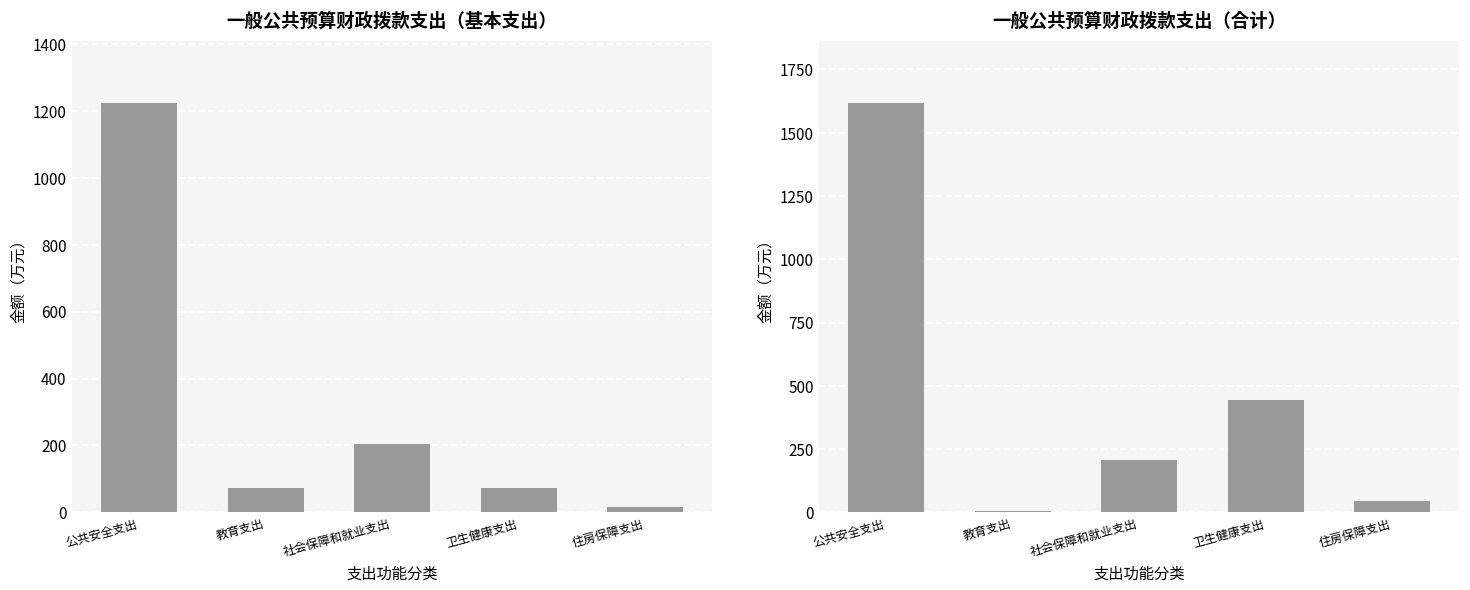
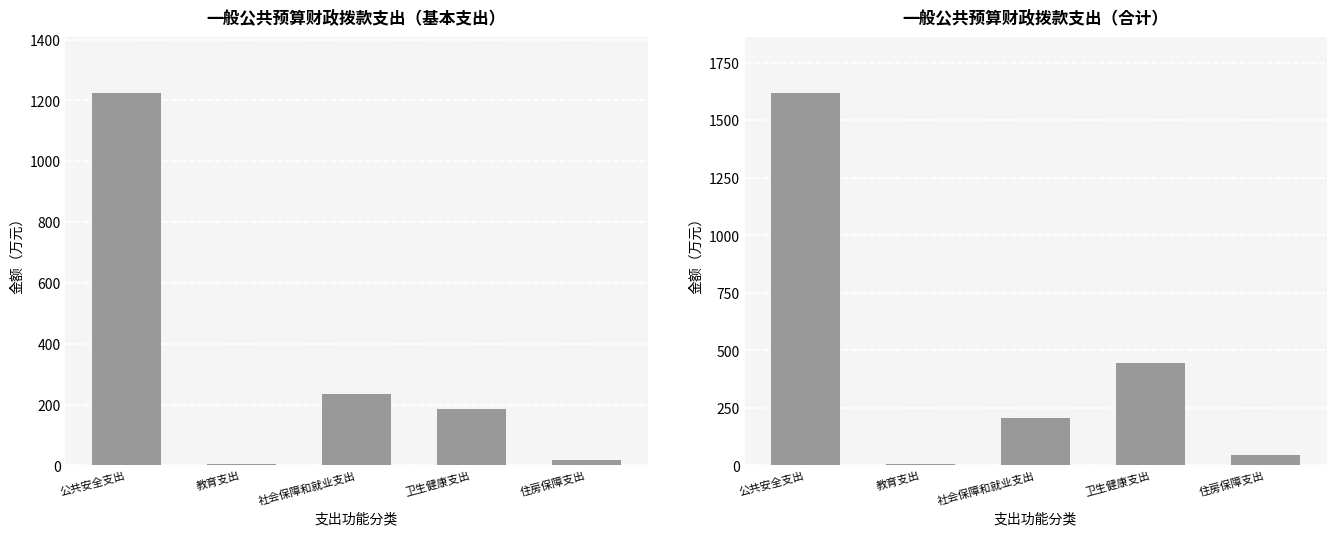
  {
    "一般公共预算财政拨款支出（基本支出）": {
      "公共安全支出": 1220,
-     "教育支出": 70,
-     "社会保障和就业支出": 210,
-     "卫生健康支出": 70,
+     "教育支出": 0,
+     "社会保障和就业支出": 230,
+     "卫生健康支出": 180,
      "住房保障支出": 20
    },
    "一般公共预算财政拨款支出（合计）": {
      "公共安全支出": 1620,
      "社会保障和就业支出": 210,
      "卫生健康支出": 440,
      "住房保障支出": 50
    }
  }
